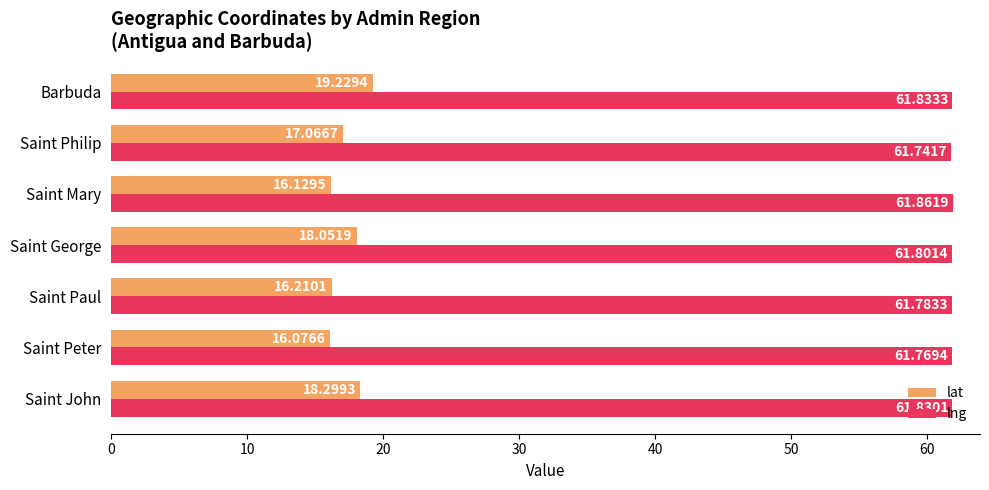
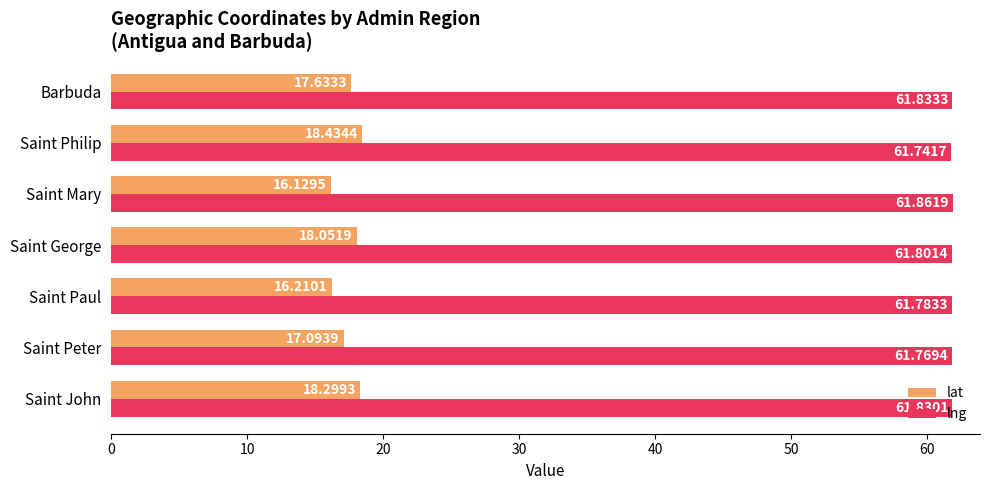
  {
    "lat": {
-     "Barbuda": 19.2294,
-     "Saint Philip": 17.0667,
+     "Barbuda": 17.6333,
+     "Saint Philip": 18.4344,
      "Saint Mary": 16.1295,
      "Saint George": 18.0519,
      "Saint Paul": 16.2101,
-     "Saint Peter": 16.0766,
+     "Saint Peter": 17.0939,
      "Saint John": 18.2993
    },
    "lng": {
      "Barbuda": 61.8333,
      "Saint Philip": 61.7417,
      "Saint Mary": 61.8619,
      "Saint George": 61.8014,
      "Saint Paul": 61.7833,
      "Saint Peter": 61.7694,
      "Saint John": 61.8301
    }
  }
